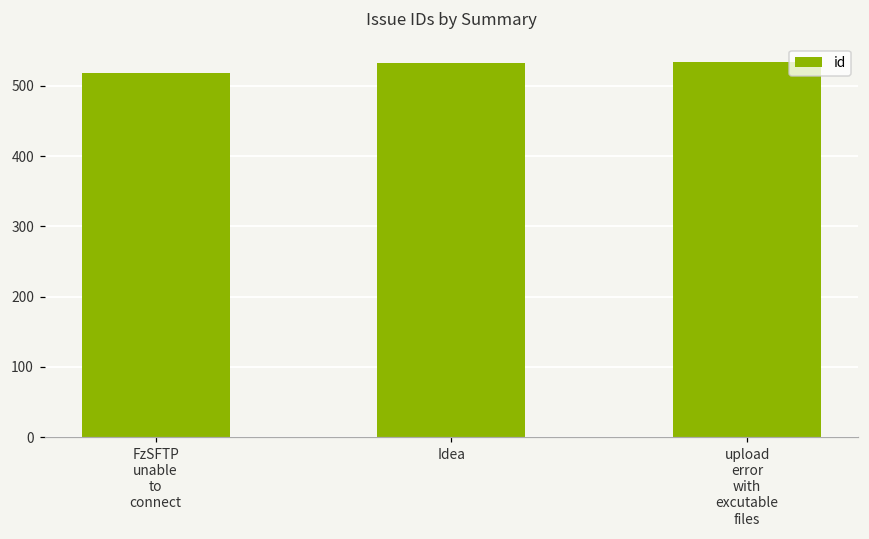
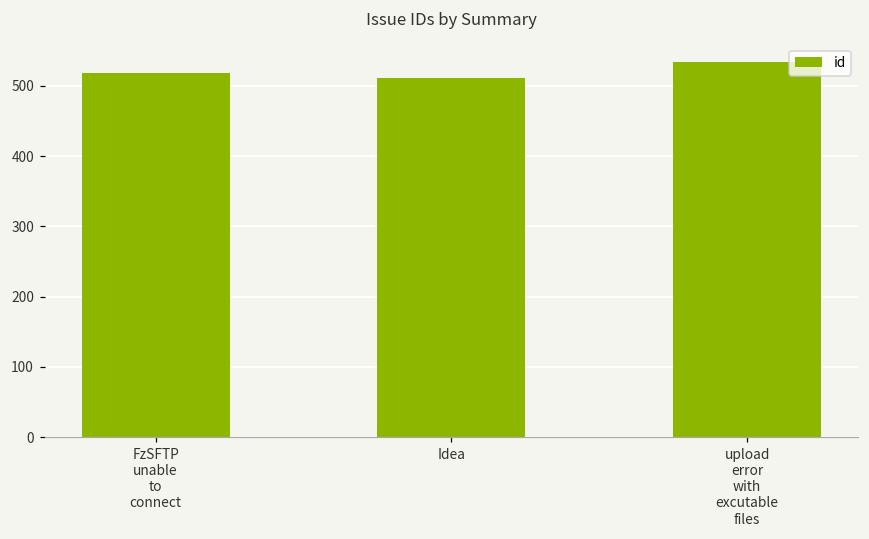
  {
    "FzSFTP unable to connect": 520,
-   "Idea": 530,
+   "Idea": 510,
    "upload error with excutable files": 530
  }
